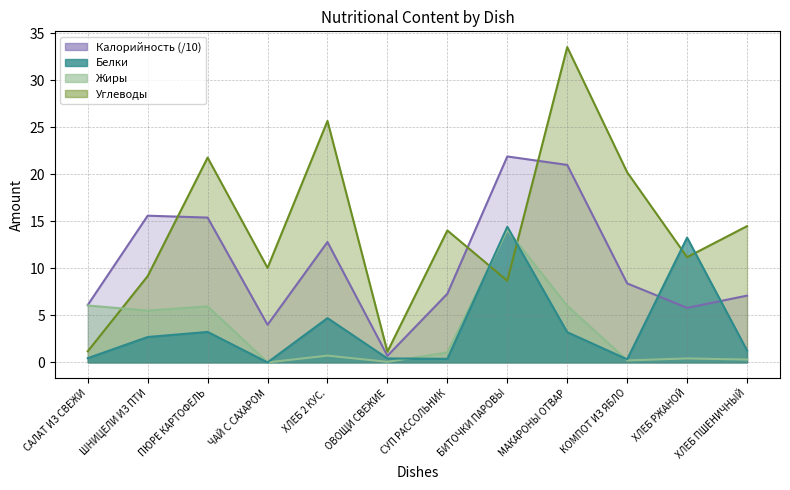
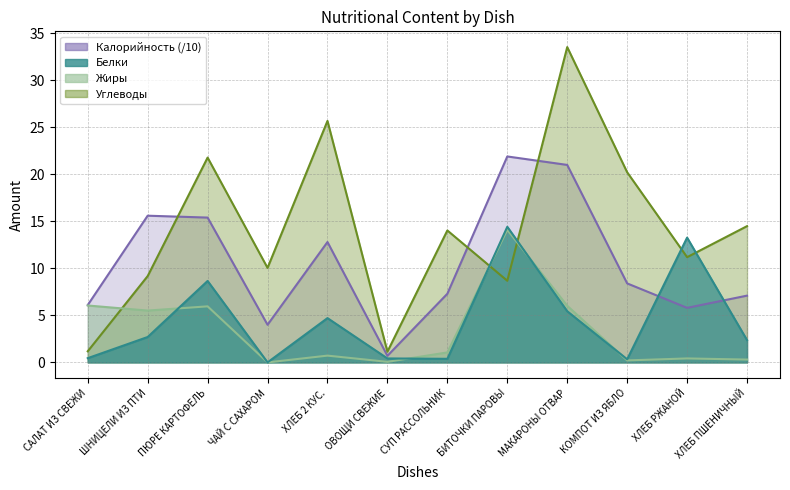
  {
    "Белки": {
      "САЛАТ ИЗ СВЕЖИ": 0,
      "ШНИЦЕЛИ ИЗ ПТИ": 3,
-     "ПЮРЕ КАРТОФЕЛЬ": 3,
+     "ПЮРЕ КАРТОФЕЛЬ": 9,
      "ХЛЕБ 2 КУС.": 5,
      "ОВОЩИ СВЕЖИЕ": 0,
      "СУП РАССОЛЬНИК": 0,
      "БИТОЧКИ ПАРОВЫ": 14,
-     "МАКАРОНЫ ОТВАР": 3,
+     "МАКАРОНЫ ОТВАР": 5,
      "ХЛЕБ РЖАНОЙ": 13,
-     "ХЛЕБ ПШЕНИЧНЫЙ": 1
+     "ХЛЕБ ПШЕНИЧНЫЙ": 2
    }
  }
